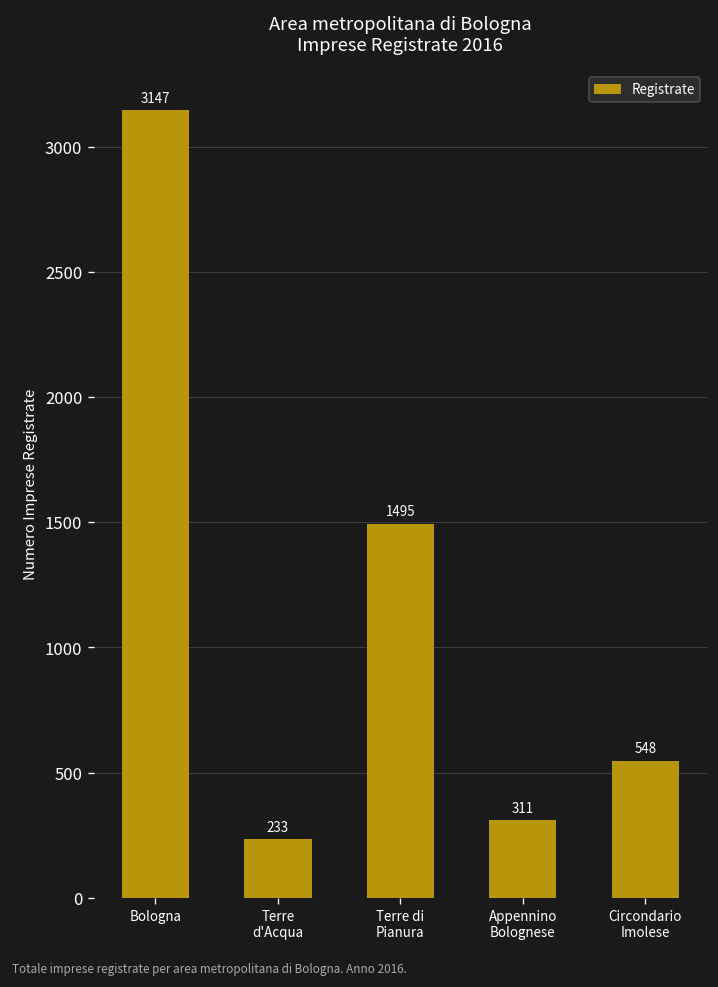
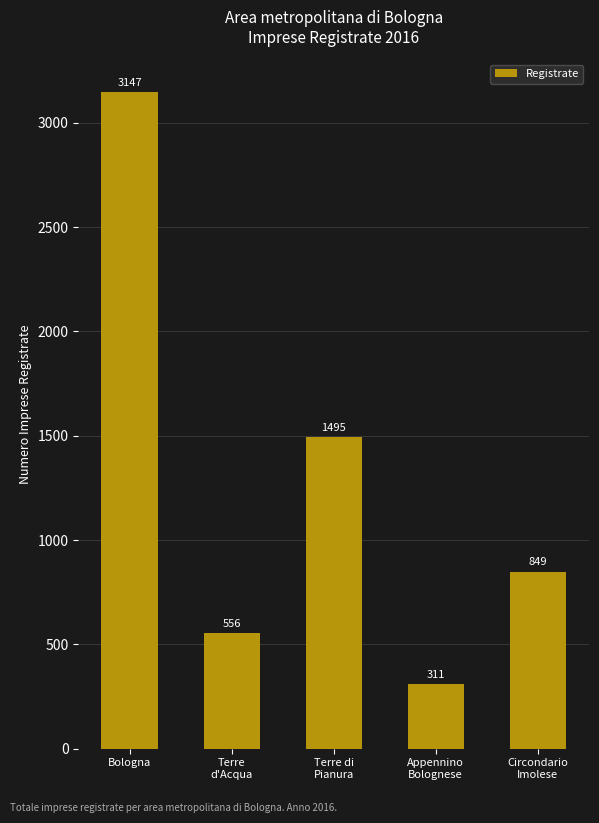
  {
    "Bologna": 3147,
-   "Terre d'Acqua": 233,
+   "Terre d'Acqua": 556,
    "Terre di Pianura": 1495,
    "Appennino Bolognese": 311,
-   "Circondario Imolese": 548
+   "Circondario Imolese": 849
  }
